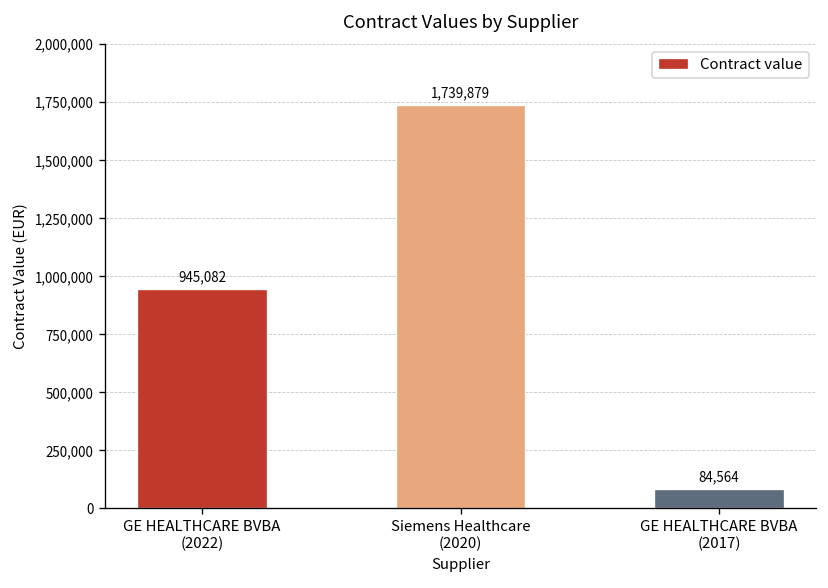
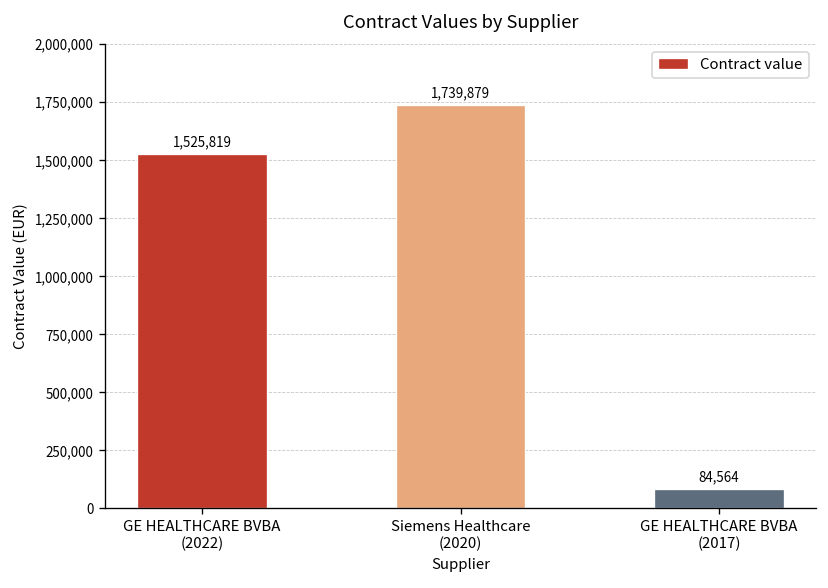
  {
-   "GE HEALTHCARE BVBA (2022)": "945,082",
+   "GE HEALTHCARE BVBA (2022)": "1,525,819",
    "Siemens Healthcare (2020)": "1,739,879",
    "GE HEALTHCARE BVBA (2017)": "84,564"
  }
